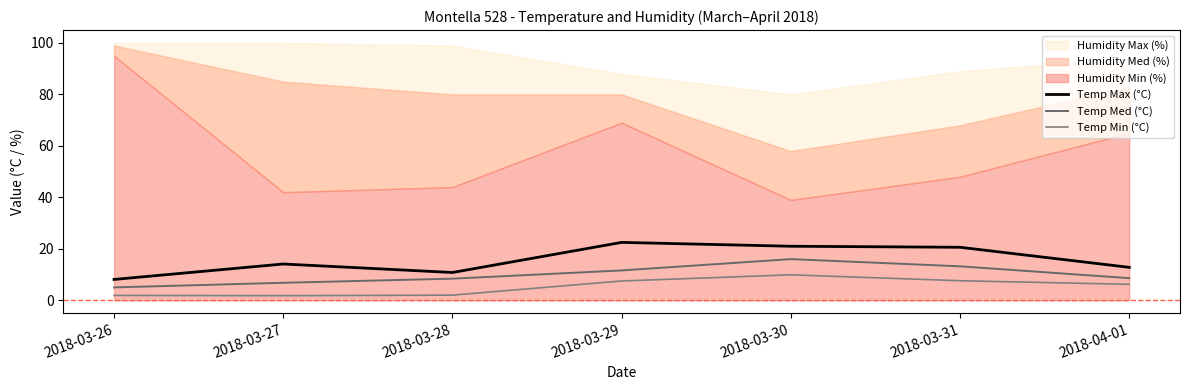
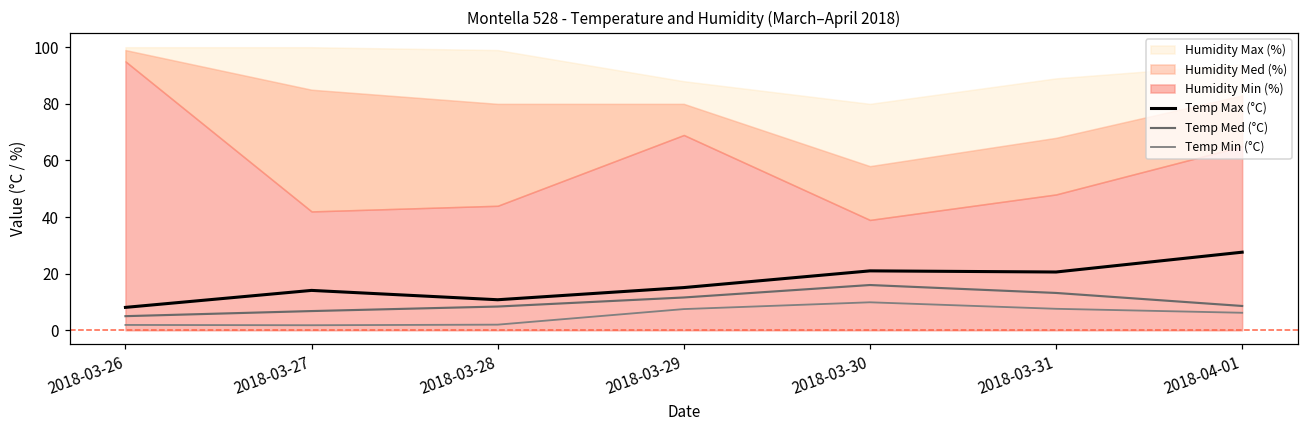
  {
    "Temp Max (°C)": {
      "2018-03-26": 8,
      "2018-03-27": 14,
      "2018-03-28": 11,
-     "2018-03-29": 23,
+     "2018-03-29": 15,
      "2018-03-30": 21,
      "2018-03-31": 21,
-     "2018-04-01": 13
+     "2018-04-01": 28
    }
  }
